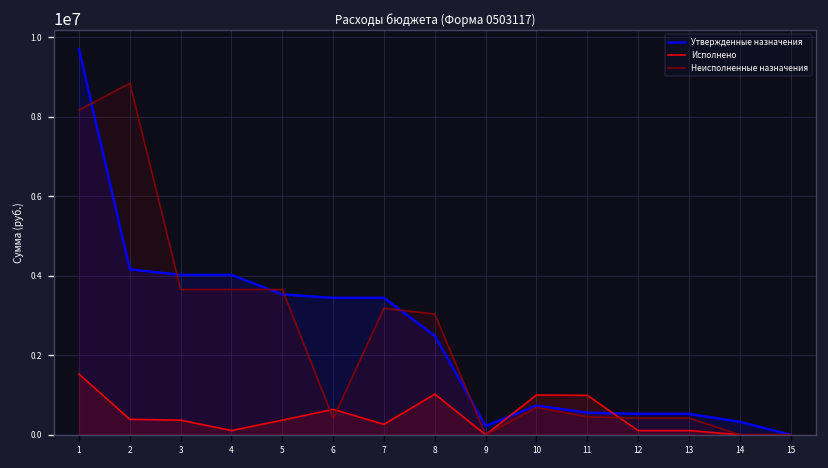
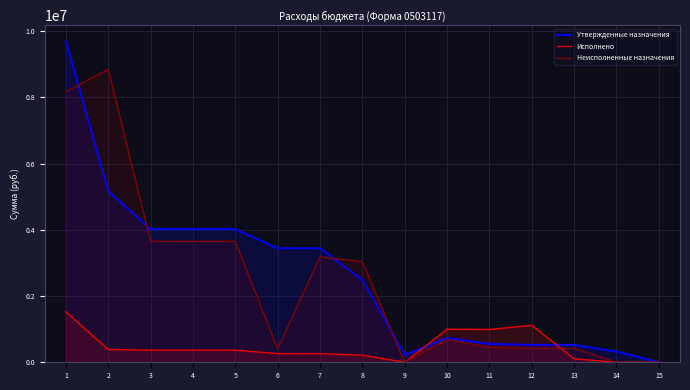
  {
    "Утвержденные назначения": {
      "1": 9700000,
-     "2": 4200000,
+     "2": 5200000,
      "3": 4000000,
      "4": 4000000,
-     "5": 3500000,
+     "5": 4000000,
      "6": 3400000,
      "7": 3400000,
      "8": 2500000,
      "9": 200000,
      "11": 600000,
      "12": 500000,
      "13": 500000,
      "14": 300000
    },
    "Исполнено": {
      "1": 1500000,
      "2": 400000,
      "3": 400000,
-     "4": 100000,
+     "4": 400000,
      "5": 400000,
-     "6": 600000,
+     "6": 300000,
      "7": 300000,
-     "8": 1000000,
+     "8": 200000,
      "10": 1000000,
      "11": 1000000,
-     "12": 100000,
+     "12": 1100000,
      "13": 100000
    },
    "Неисполненные назначения": {
      "1": 8200000,
      "2": 8800000,
      "3": 3700000,
      "4": 3700000,
      "5": 3700000,
      "6": 400000,
      "7": 3200000,
      "8": 3000000,
      "11": 500000,
      "12": 400000,
      "13": 400000
    }
  }
